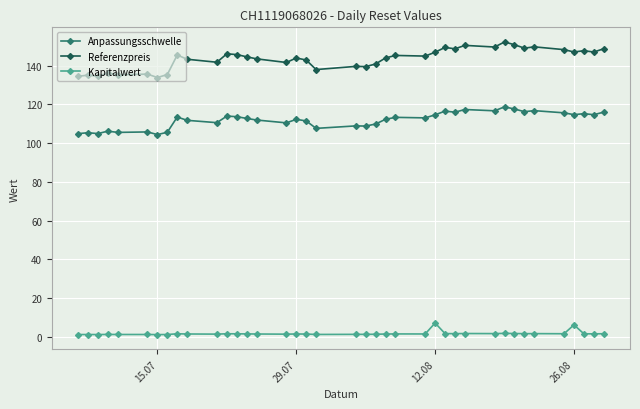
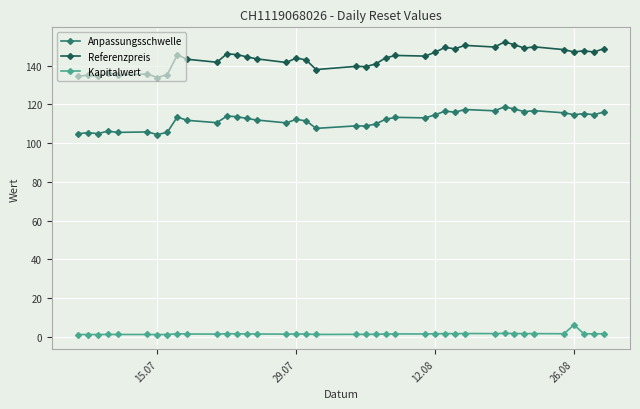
  {
    "Kapitalwert": {
      "15.07": 1,
      "29.07": 2,
-     "12.08": 7,
+     "12.08": 2,
      "26.08": 6
    }
  }
